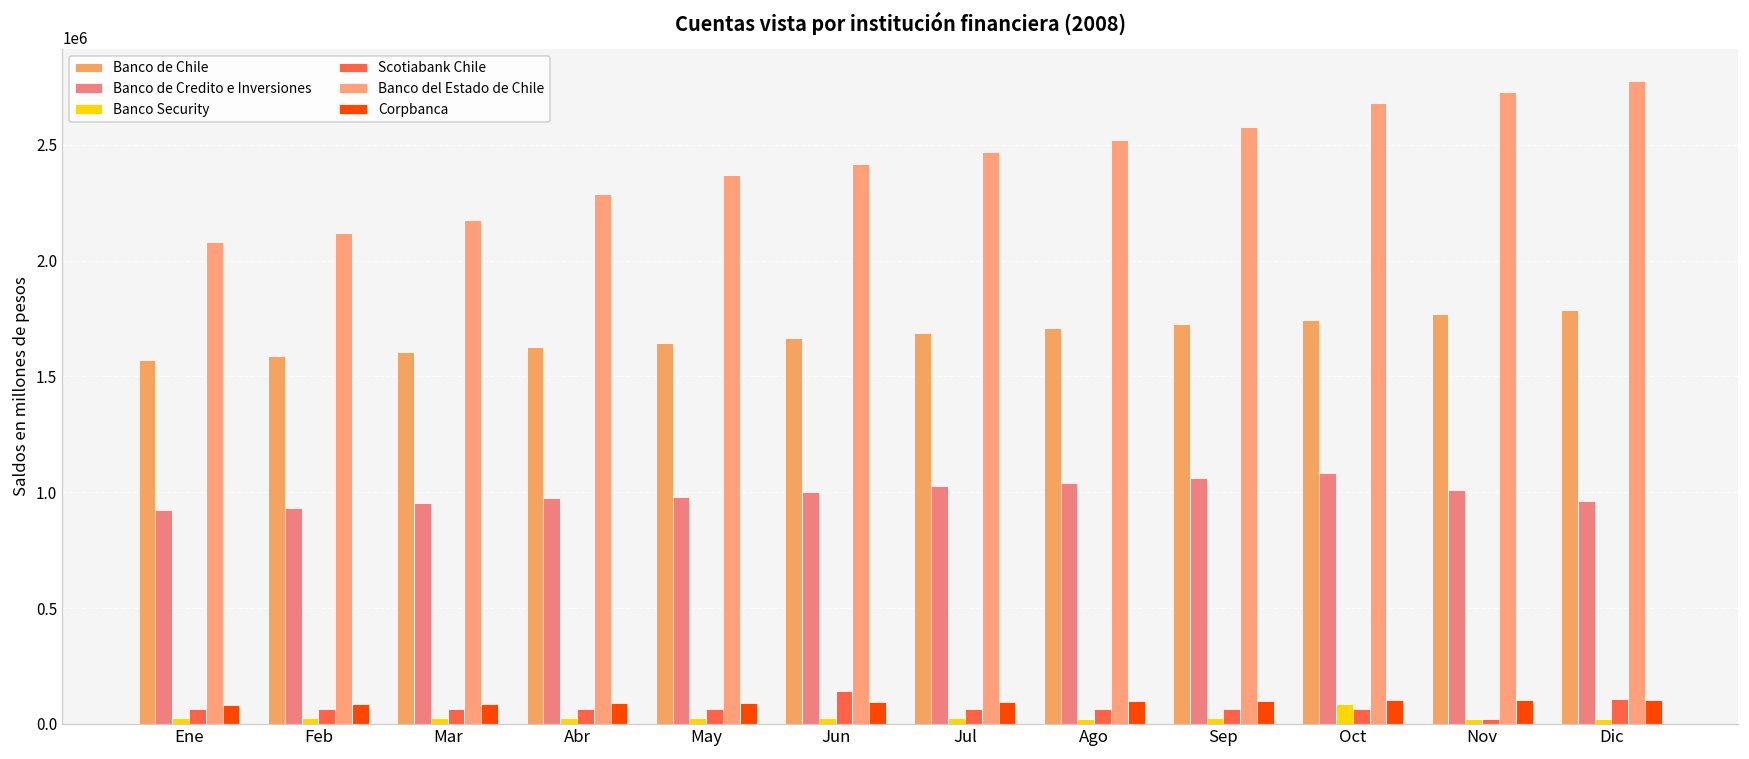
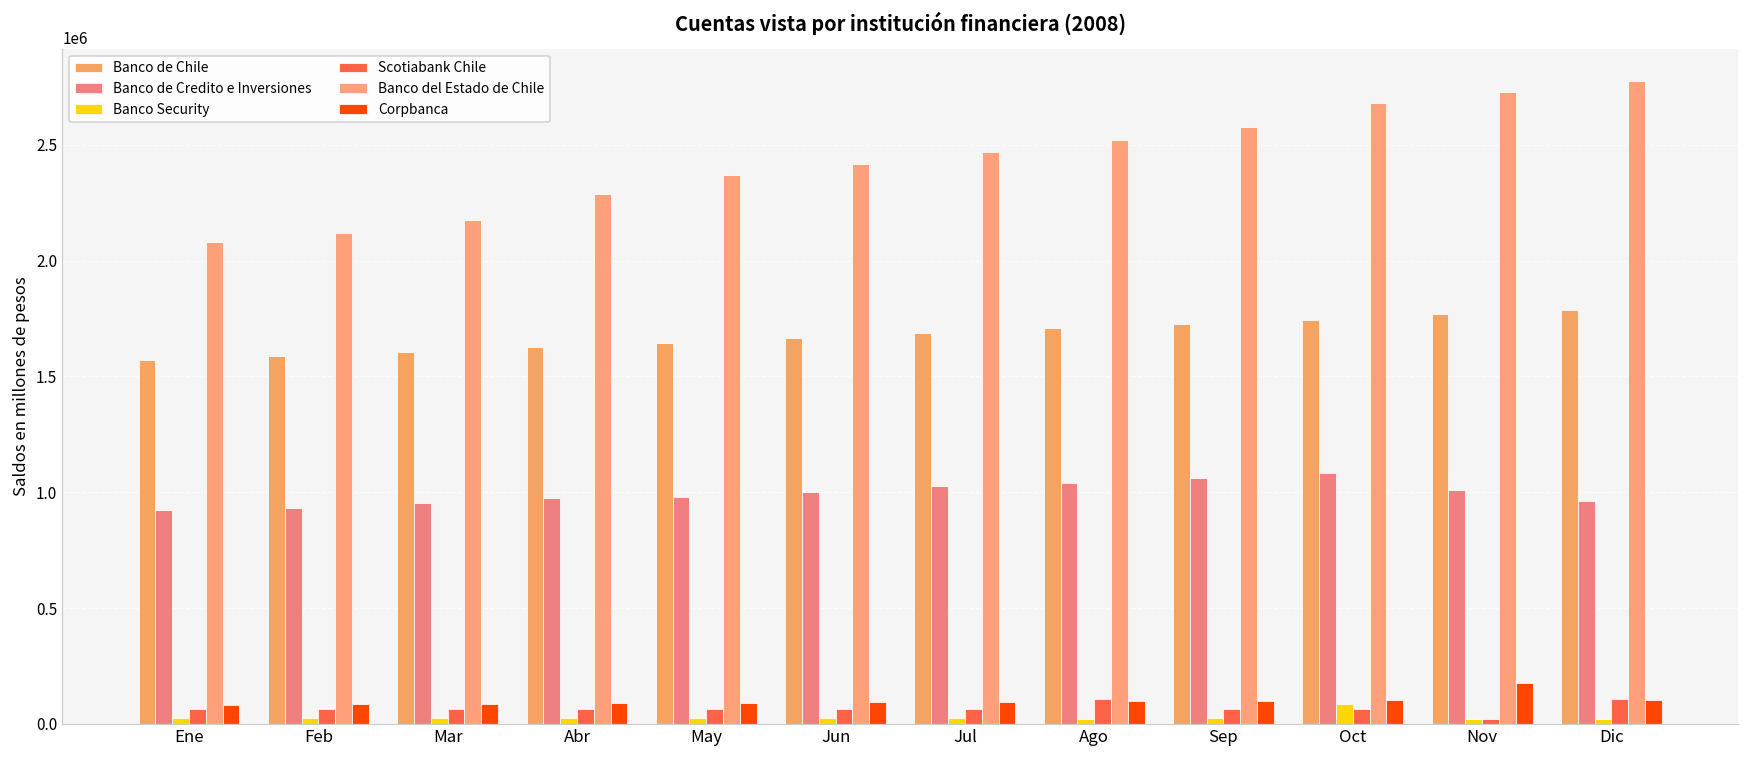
  {
    "Banco Security": {
      "Ene": 30000,
      "Feb": 20000,
      "Mar": 20000,
      "Abr": 30000,
      "May": 30000,
      "Jun": 20000,
      "Jul": 20000,
      "Ago": 20000,
      "Sep": 20000,
      "Oct": 90000,
      "Nov": 20000,
      "Dic": 20000
    },
    "Scotiabank Chile": {
      "Ene": 60000,
      "Feb": 60000,
      "Mar": 60000,
      "Abr": 70000,
      "May": 70000,
-     "Jun": 140000,
+     "Jun": 70000,
      "Jul": 70000,
-     "Ago": 70000,
+     "Ago": 110000,
      "Sep": 70000,
      "Oct": 70000,
      "Nov": 20000,
      "Dic": 110000
    },
    "Corpbanca": {
      "Ene": 80000,
      "Feb": 90000,
      "Mar": 90000,
      "Abr": 90000,
      "May": 90000,
      "Jun": 90000,
      "Jul": 100000,
      "Ago": 100000,
      "Sep": 100000,
      "Oct": 100000,
-     "Nov": 100000,
+     "Nov": 180000,
      "Dic": 100000
    }
  }
